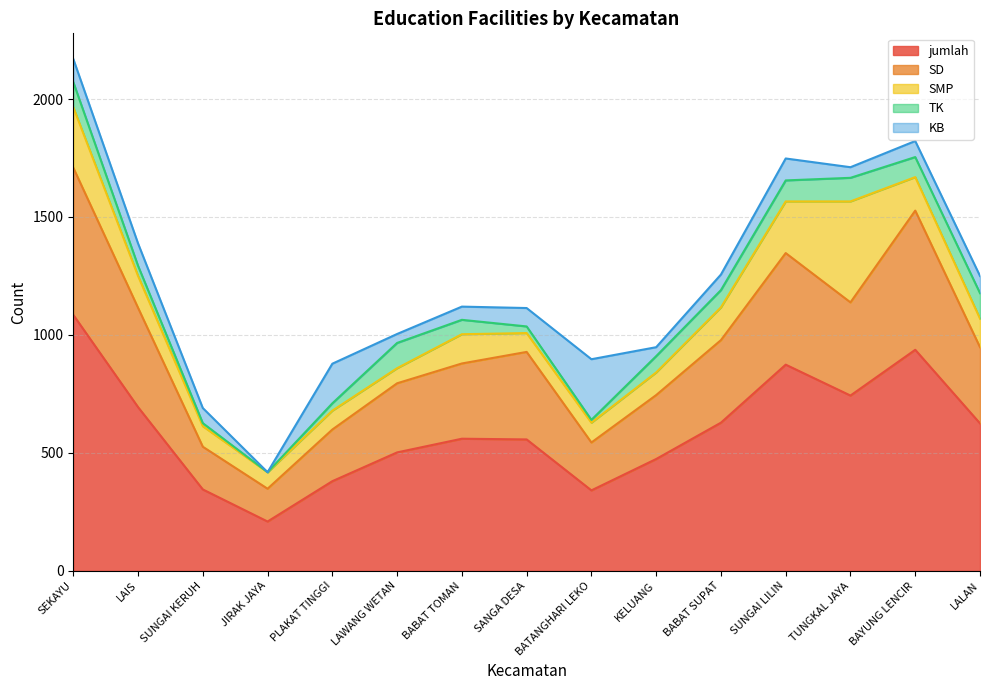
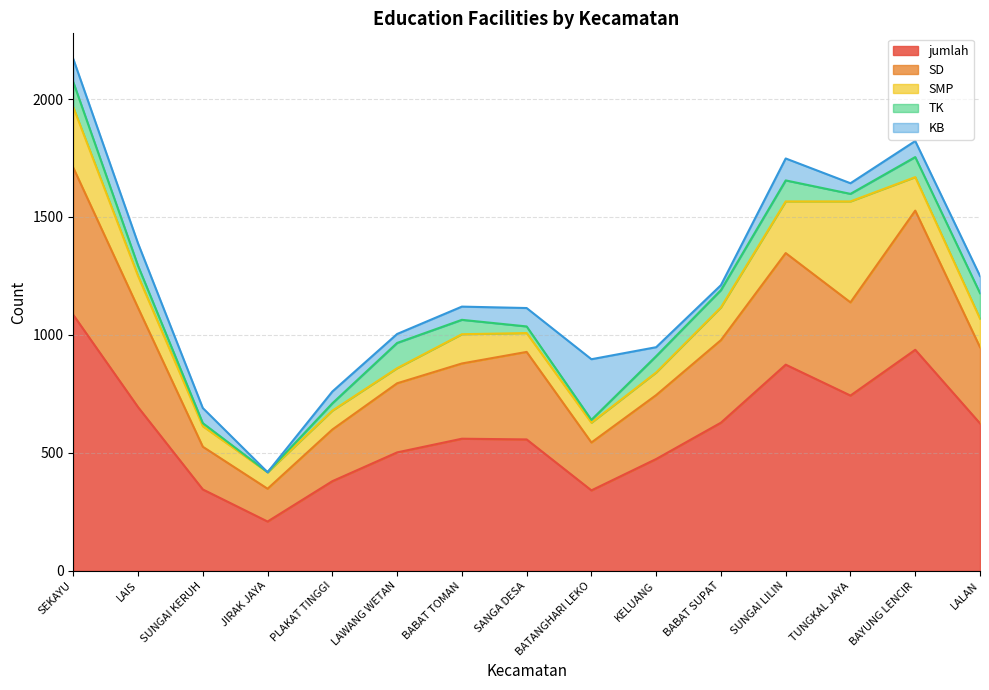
  {
    "SMP": {
      "SEKAYU": 260,
      "LAIS": 140,
      "SUNGAI KERUH": 90,
      "PLAKAT TINGGI": 80,
      "LAWANG WETAN": 60,
      "BABAT TOMAN": 120,
      "SANGA DESA": 80,
      "BATANGHARI LEKO": 80,
      "KELUANG": 100,
      "BABAT SUPAT": 140,
      "SUNGAI LILIN": 220,
      "TUNGKAL JAYA": 430,
      "BAYUNG LENCIR": 140,
      "LALAN": 120
    },
    "TK": {
      "SEKAYU": 110,
      "LAIS": 40,
      "SUNGAI KERUH": 10,
      "PLAKAT TINGGI": 30,
      "LAWANG WETAN": 110,
      "BABAT TOMAN": 60,
      "SANGA DESA": 30,
      "BATANGHARI LEKO": 10,
      "KELUANG": 70,
      "BABAT SUPAT": 70,
      "SUNGAI LILIN": 90,
-     "TUNGKAL JAYA": 100,
+     "TUNGKAL JAYA": 30,
      "BAYUNG LENCIR": 90,
      "LALAN": 110
    },
    "KB": {
      "SEKAYU": 100,
      "LAIS": 100,
      "SUNGAI KERUH": 60,
-     "PLAKAT TINGGI": 170,
+     "PLAKAT TINGGI": 50,
      "LAWANG WETAN": 40,
      "BABAT TOMAN": 60,
      "SANGA DESA": 80,
      "BATANGHARI LEKO": 260,
      "KELUANG": 40,
-     "BABAT SUPAT": 70,
+     "BABAT SUPAT": 20,
      "SUNGAI LILIN": 90,
      "TUNGKAL JAYA": 50,
      "BAYUNG LENCIR": 70,
      "LALAN": 70
    }
  }
